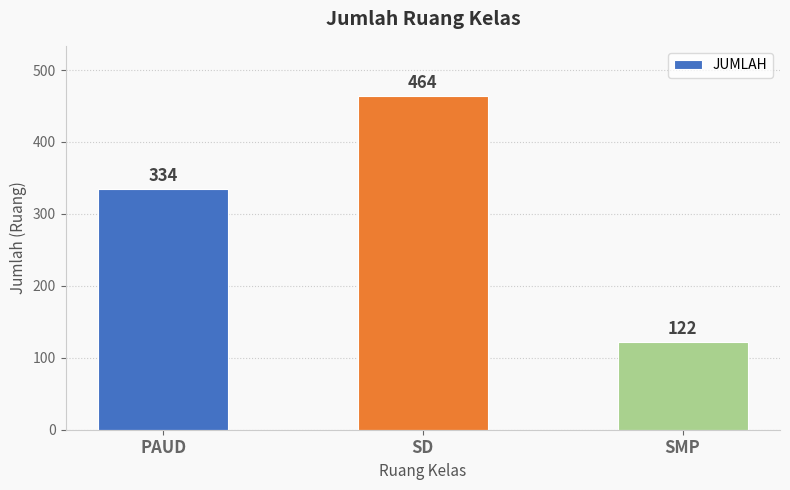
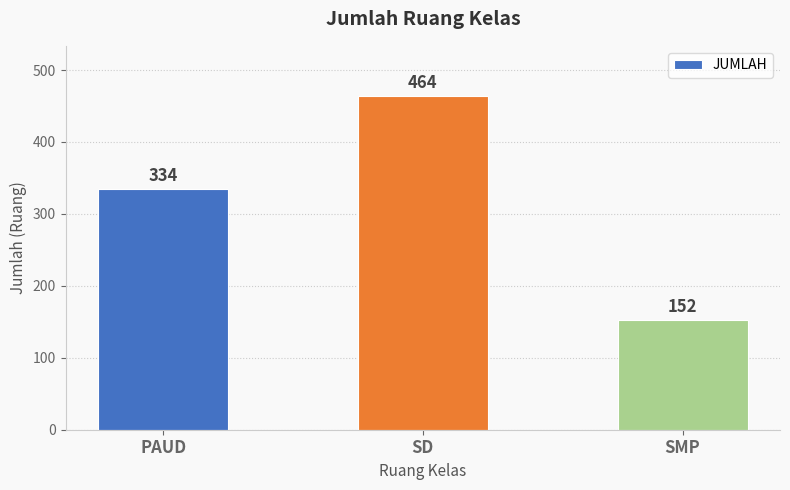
  {
    "PAUD": 334,
    "SD": 464,
-   "SMP": 122
+   "SMP": 152
  }
